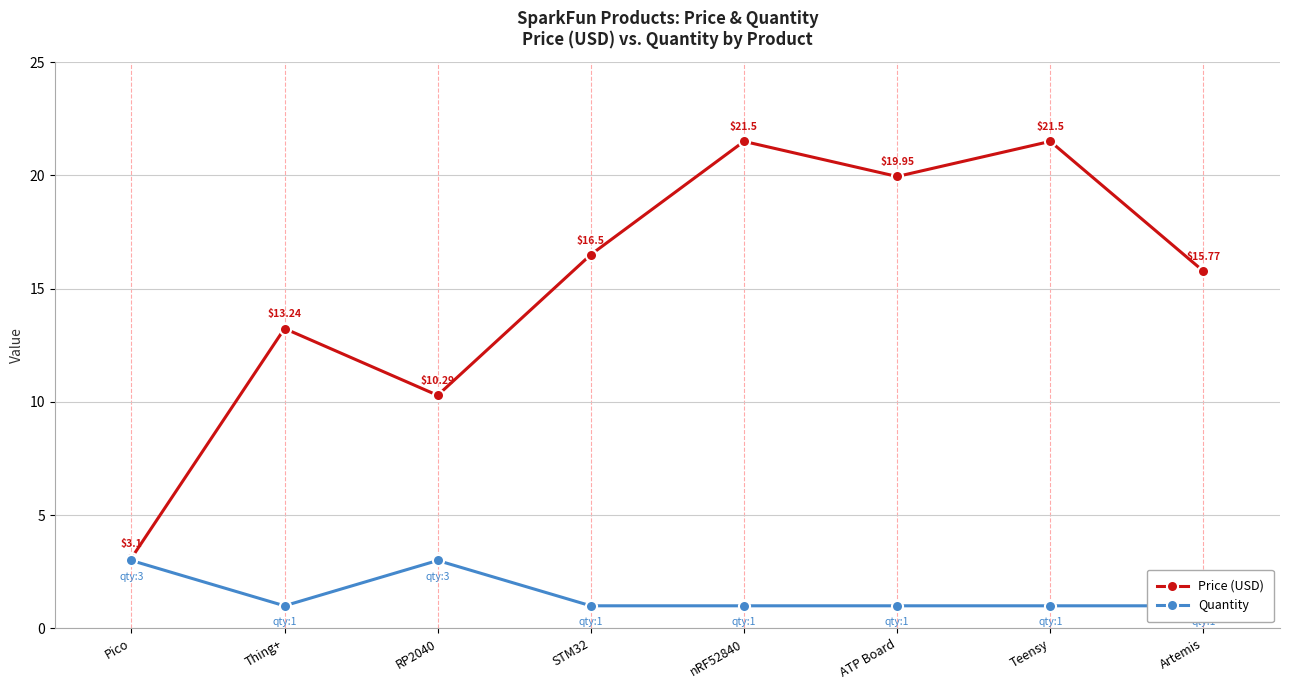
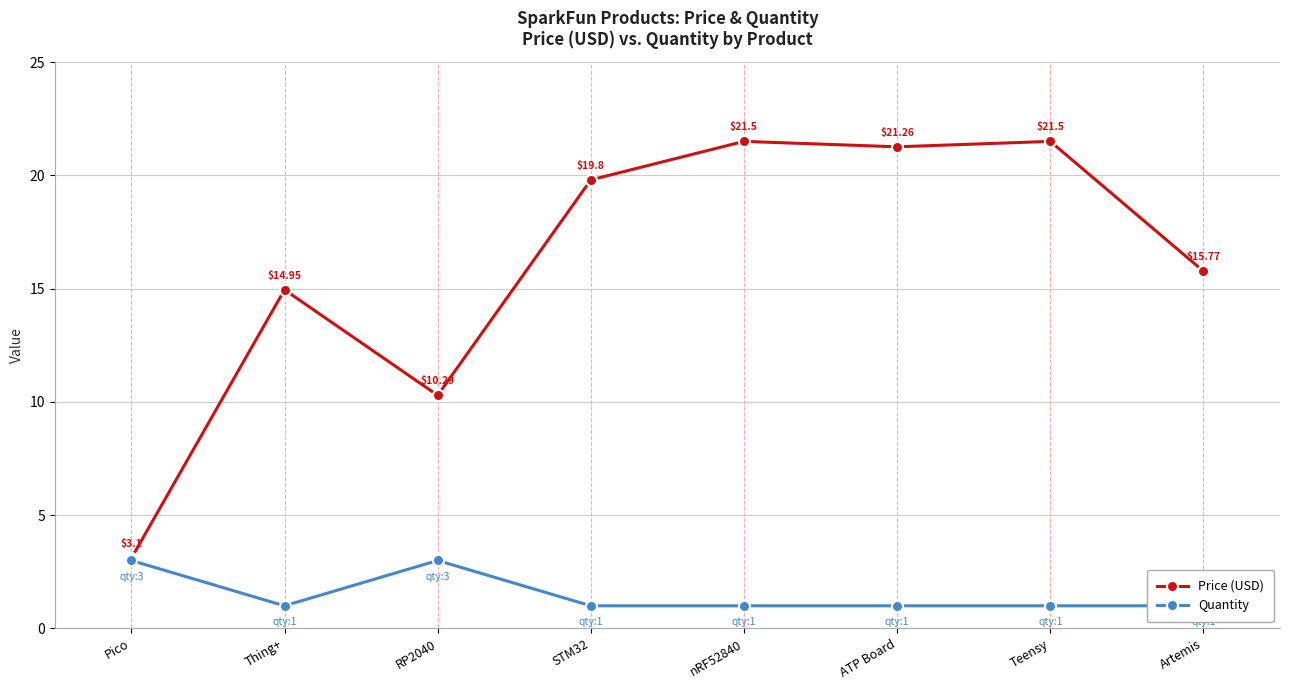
  {
    "Price (USD)": {
-     "Thing+": "$13.24",
+     "Thing+": "$14.95",
      "RP2040": "$10.29",
-     "STM32": "$16.5",
+     "STM32": "$19.8",
      "nRF52840": "$21.5",
-     "ATP Board": "$19.95",
+     "ATP Board": "$21.26",
      "Teensy": "$21.5",
      "Artemis": "$15.77"
    },
    "Quantity": {
      "Thing+": "1",
      "RP2040": "3",
      "STM32": "1",
      "nRF52840": "1",
      "ATP Board": "1",
      "Teensy": "1"
    }
  }
